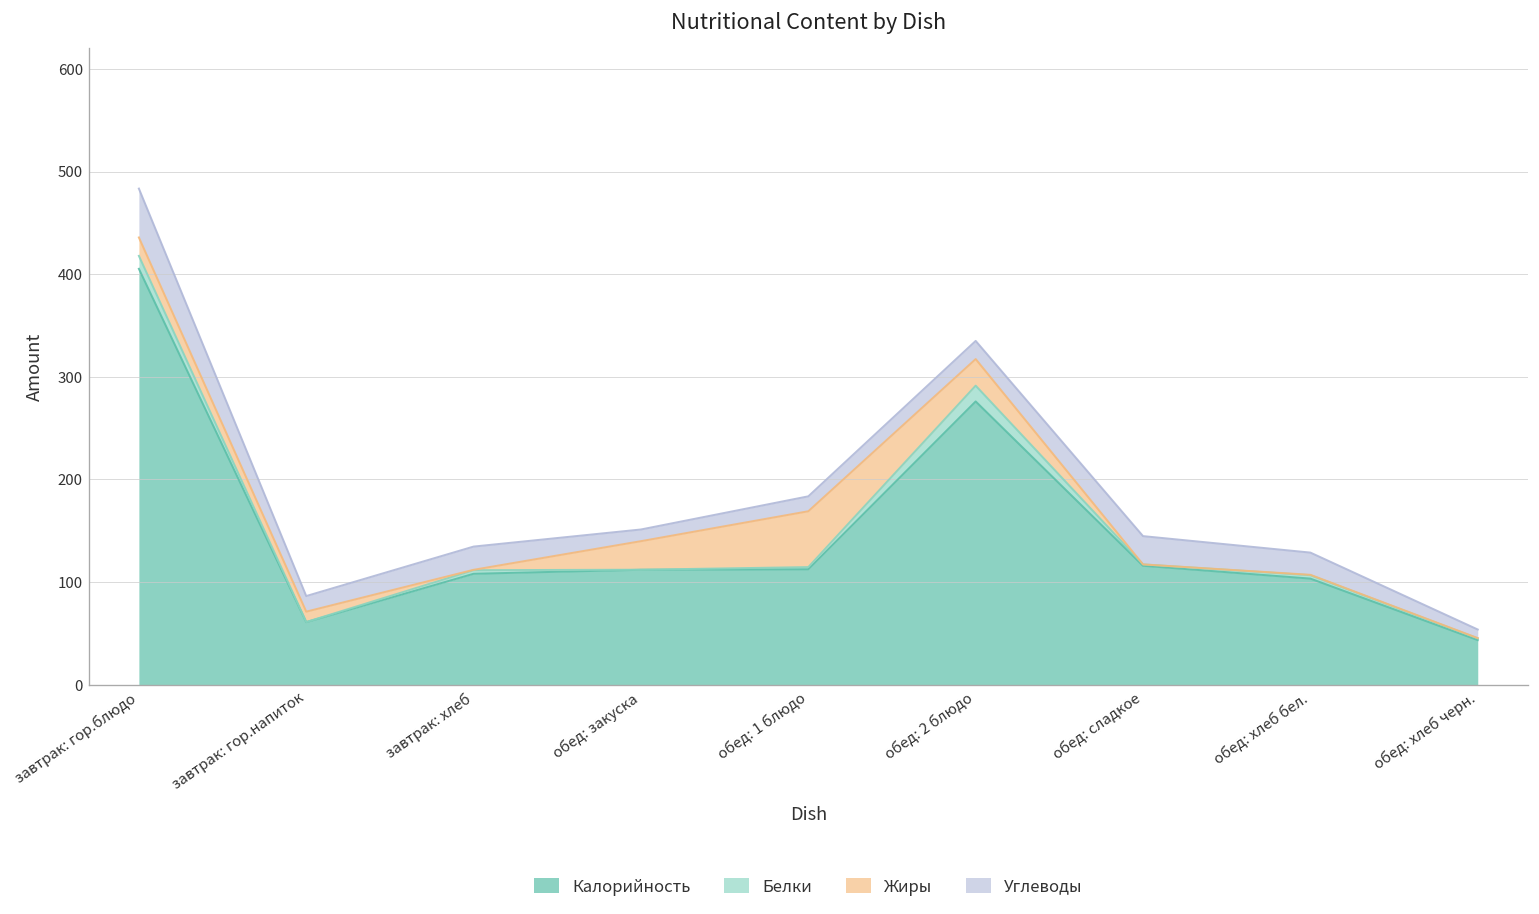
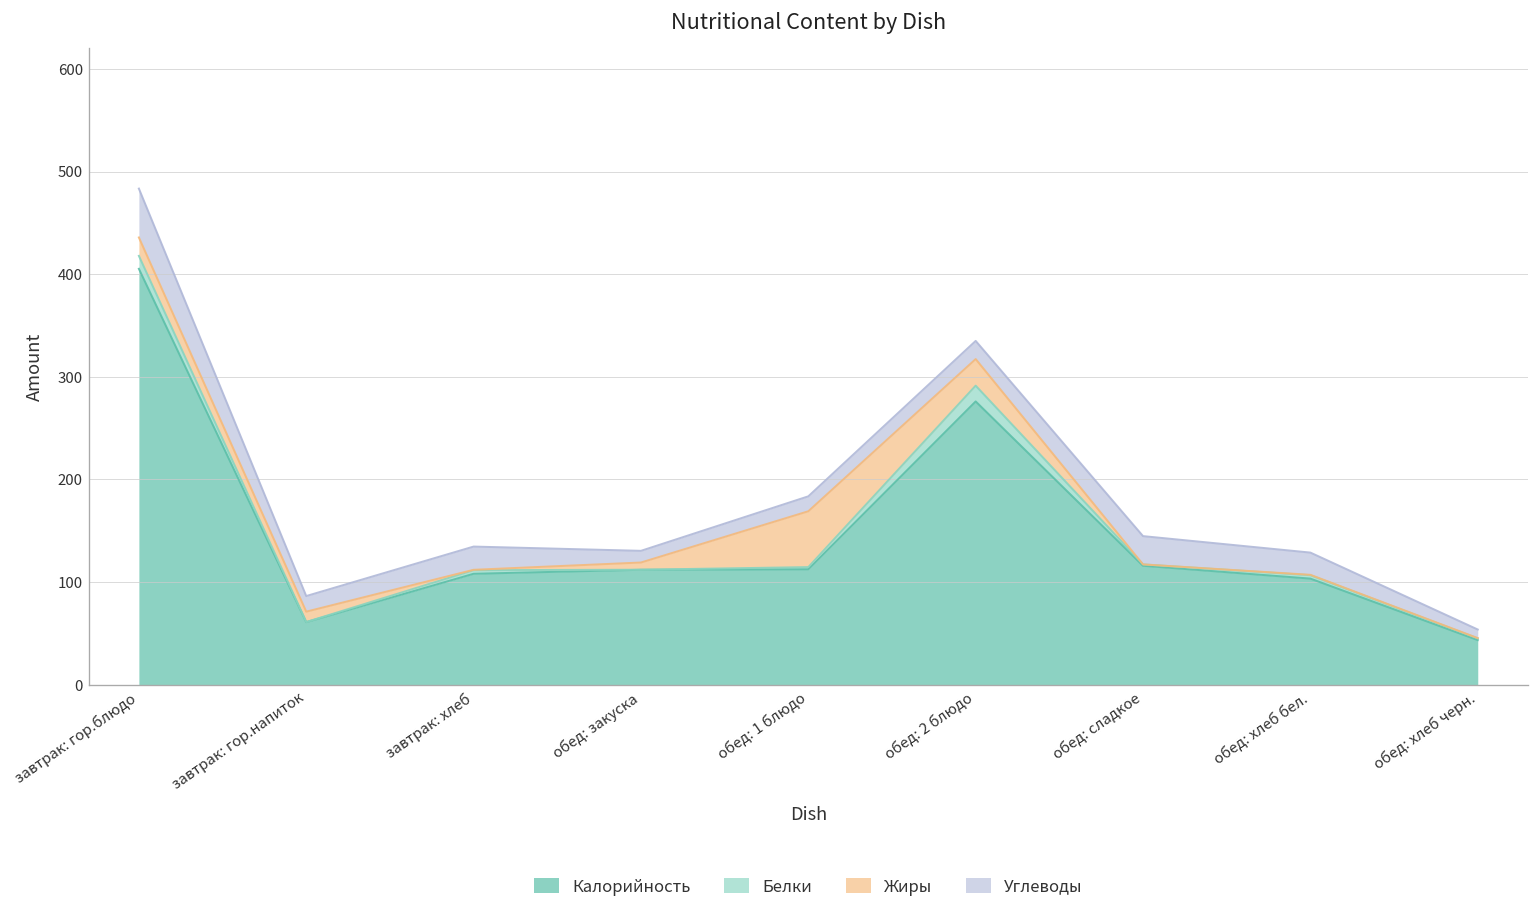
  {
    "Жиры": {
      "завтрак: гор.блюдо": 20,
      "завтрак: гор.напиток": 10,
-     "обед: закуска": 30,
+     "обед: закуска": 10,
      "обед: 1 блюдо": 50,
      "обед: 2 блюдо": 30
    }
  }
